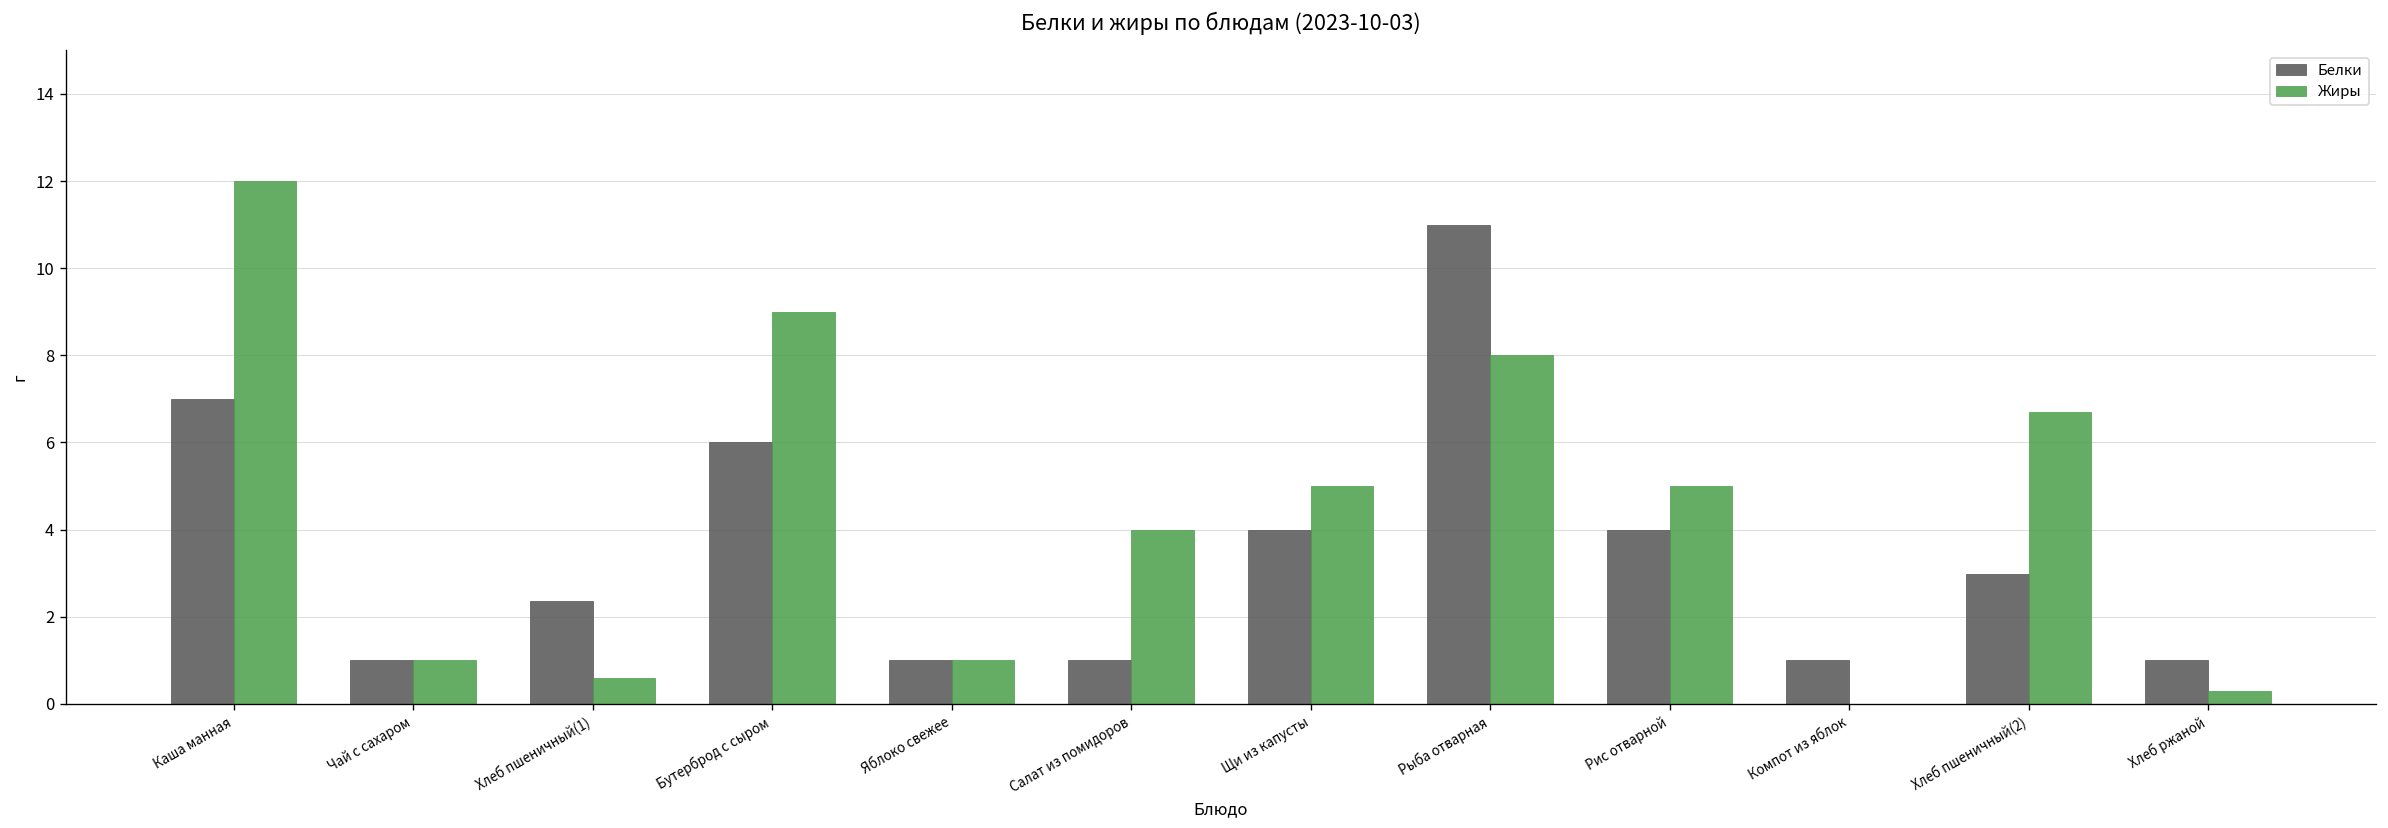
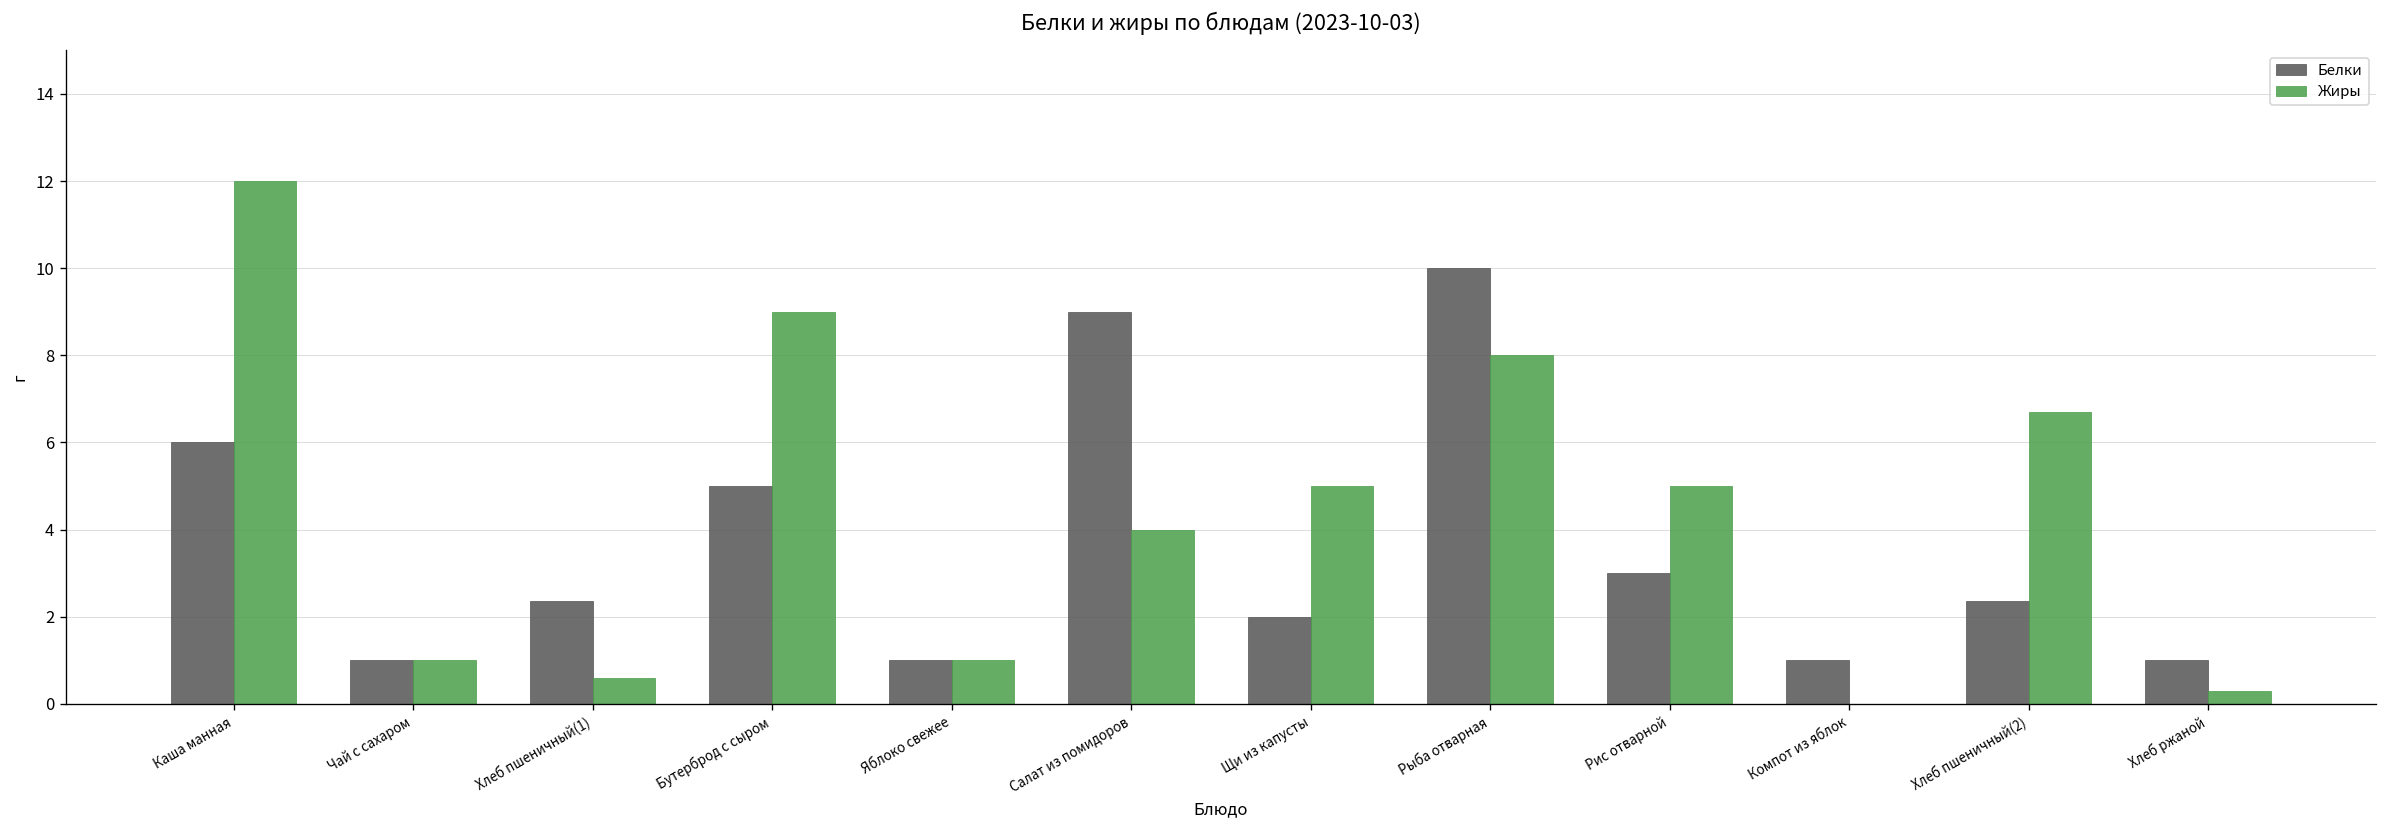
  {
    "Белки": {
-     "Каша манная": 7,
+     "Каша манная": 6,
      "Чай с сахаром": 1.0,
      "Хлеб пшеничный(1)": 2.4,
-     "Бутерброд с сыром": 6,
+     "Бутерброд с сыром": 5,
      "Яблоко свежее": 1.0,
-     "Салат из помидоров": 1,
-     "Щи из капусты": 4,
-     "Рыба отварная": 11,
-     "Рис отварной": 4,
+     "Салат из помидоров": 9,
+     "Щи из капусты": 2,
+     "Рыба отварная": 10,
+     "Рис отварной": 3,
      "Компот из яблок": 1.0,
-     "Хлеб пшеничный(2)": 3.0,
+     "Хлеб пшеничный(2)": 2.4,
      "Хлеб ржаной": 1.0
    },
    "Жиры": {
      "Каша манная": 12.0,
      "Чай с сахаром": 1.0,
      "Хлеб пшеничный(1)": 0.6,
      "Бутерброд с сыром": 9.0,
      "Яблоко свежее": 1.0,
      "Салат из помидоров": 4.0,
      "Щи из капусты": 5.0,
      "Рыба отварная": 8.0,
      "Рис отварной": 5.0,
      "Компот из яблок": 0.0,
      "Хлеб пшеничный(2)": 6.7,
      "Хлеб ржаной": 0.3
    }
  }
